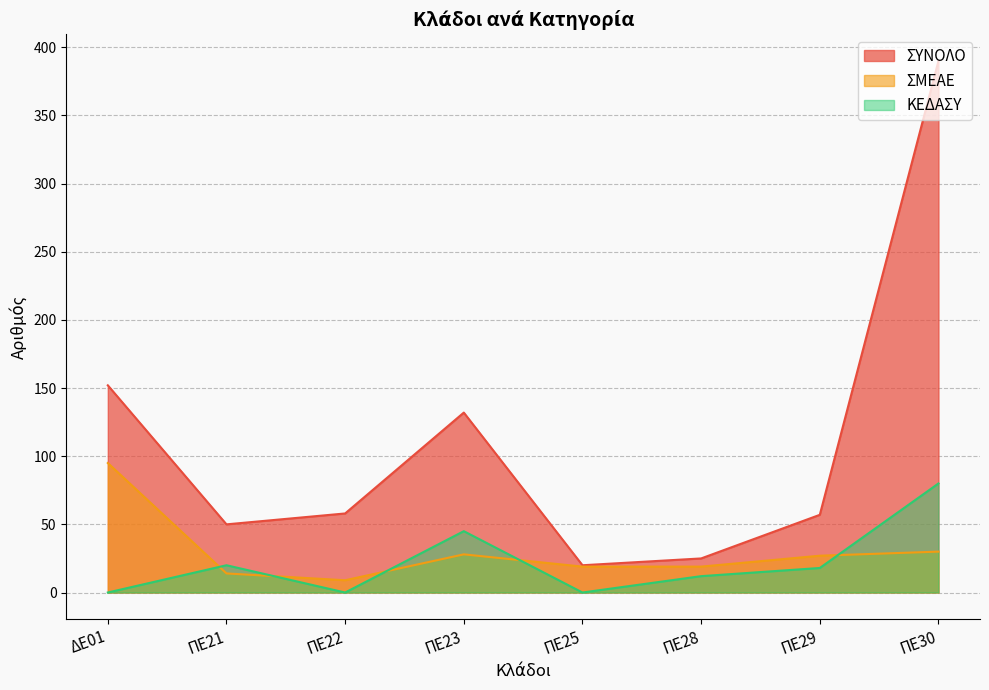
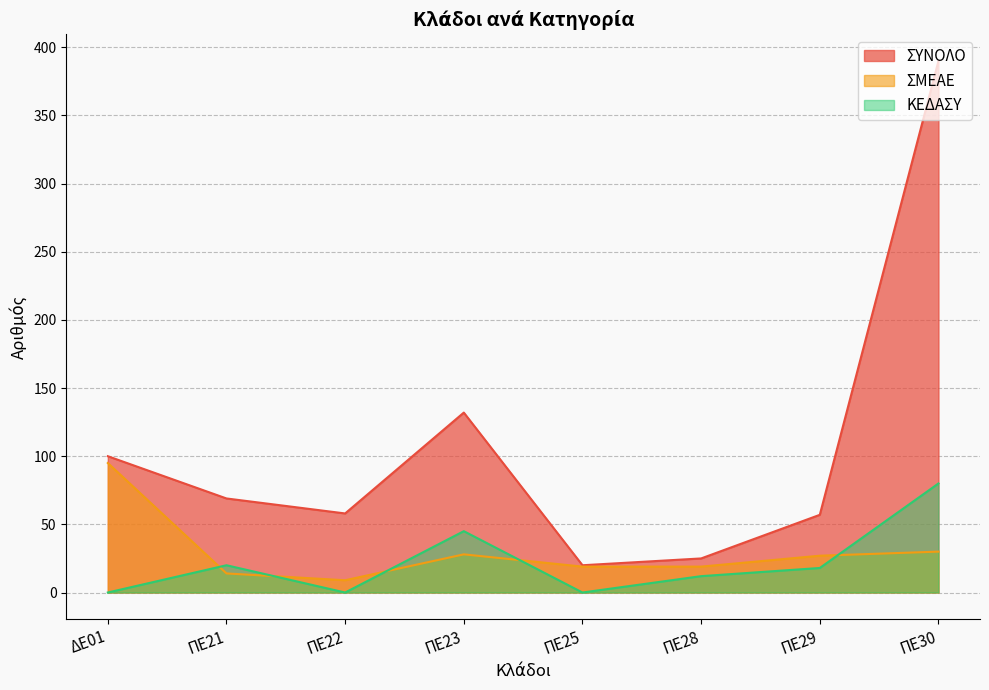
  {
    "ΣΥΝΟΛΟ": {
-     "ΔΕ01": 152,
-     "ΠΕ21": 50,
+     "ΔΕ01": 100,
+     "ΠΕ21": 69,
      "ΠΕ22": 58,
      "ΠΕ23": 132,
      "ΠΕ28": 25,
      "ΠΕ29": 57
    },
    "ΣΜΕΑΕ": {
      "ΔΕ01": 95,
      "ΠΕ21": 14,
      "ΠΕ22": 9,
      "ΠΕ23": 28,
      "ΠΕ28": 19,
      "ΠΕ29": 27,
      "ΠΕ30": 30
    },
    "ΚΕΔΑΣΥ": {
      "ΔΕ01": 0,
      "ΠΕ21": 20,
      "ΠΕ22": 0,
      "ΠΕ23": 45,
      "ΠΕ25": 0,
      "ΠΕ28": 12,
      "ΠΕ29": 18,
      "ΠΕ30": 80
    }
  }
